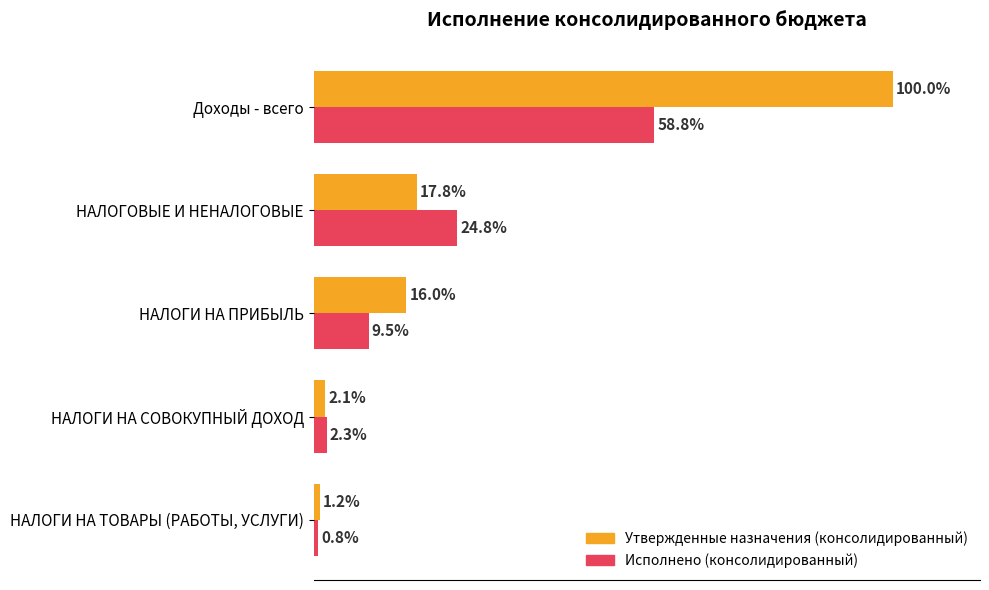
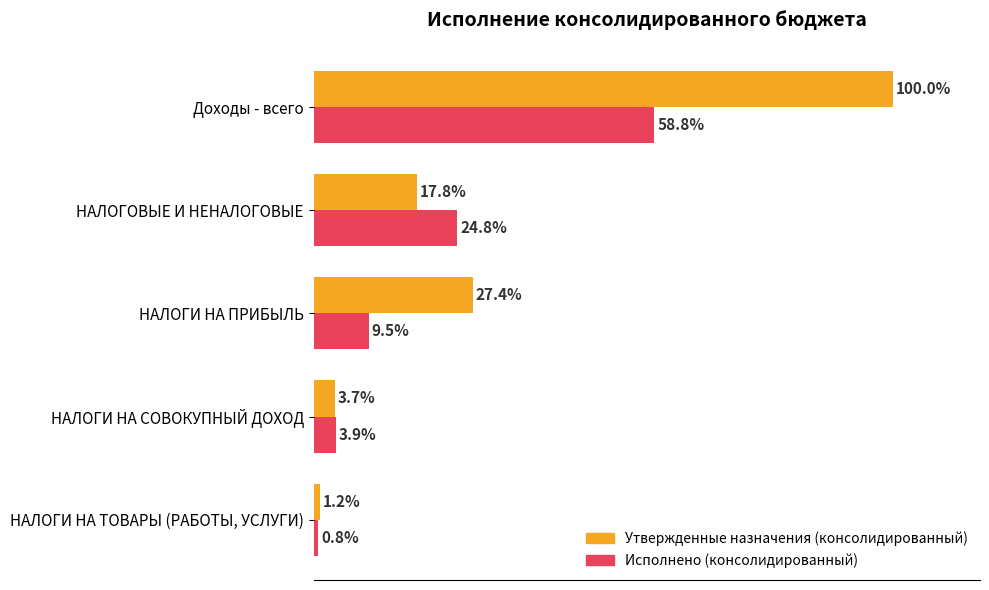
  {
    "Утвержденные назначения (консолидированный)": {
      "Доходы - всего": "100.0%",
      "НАЛОГОВЫЕ И НЕНАЛОГОВЫЕ": "17.8%",
-     "НАЛОГИ НА ПРИБЫЛЬ": "16.0%",
-     "НАЛОГИ НА СОВОКУПНЫЙ ДОХОД": "2.1%",
+     "НАЛОГИ НА ПРИБЫЛЬ": "27.4%",
+     "НАЛОГИ НА СОВОКУПНЫЙ ДОХОД": "3.7%",
      "НАЛОГИ НА ТОВАРЫ (РАБОТЫ, УСЛУГИ)": "1.2%"
    },
    "Исполнено (консолидированный)": {
      "Доходы - всего": "58.8%",
      "НАЛОГОВЫЕ И НЕНАЛОГОВЫЕ": "24.8%",
      "НАЛОГИ НА ПРИБЫЛЬ": "9.5%",
-     "НАЛОГИ НА СОВОКУПНЫЙ ДОХОД": "2.3%",
+     "НАЛОГИ НА СОВОКУПНЫЙ ДОХОД": "3.9%",
      "НАЛОГИ НА ТОВАРЫ (РАБОТЫ, УСЛУГИ)": "0.8%"
    }
  }
